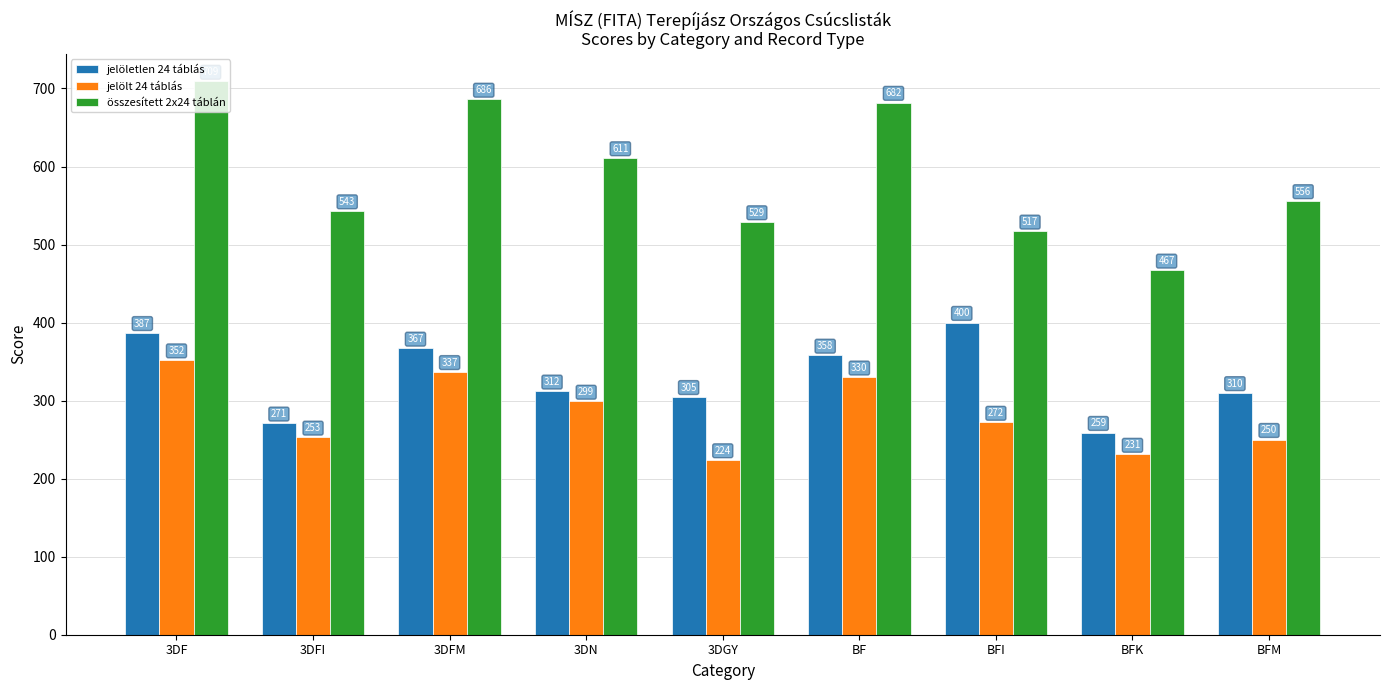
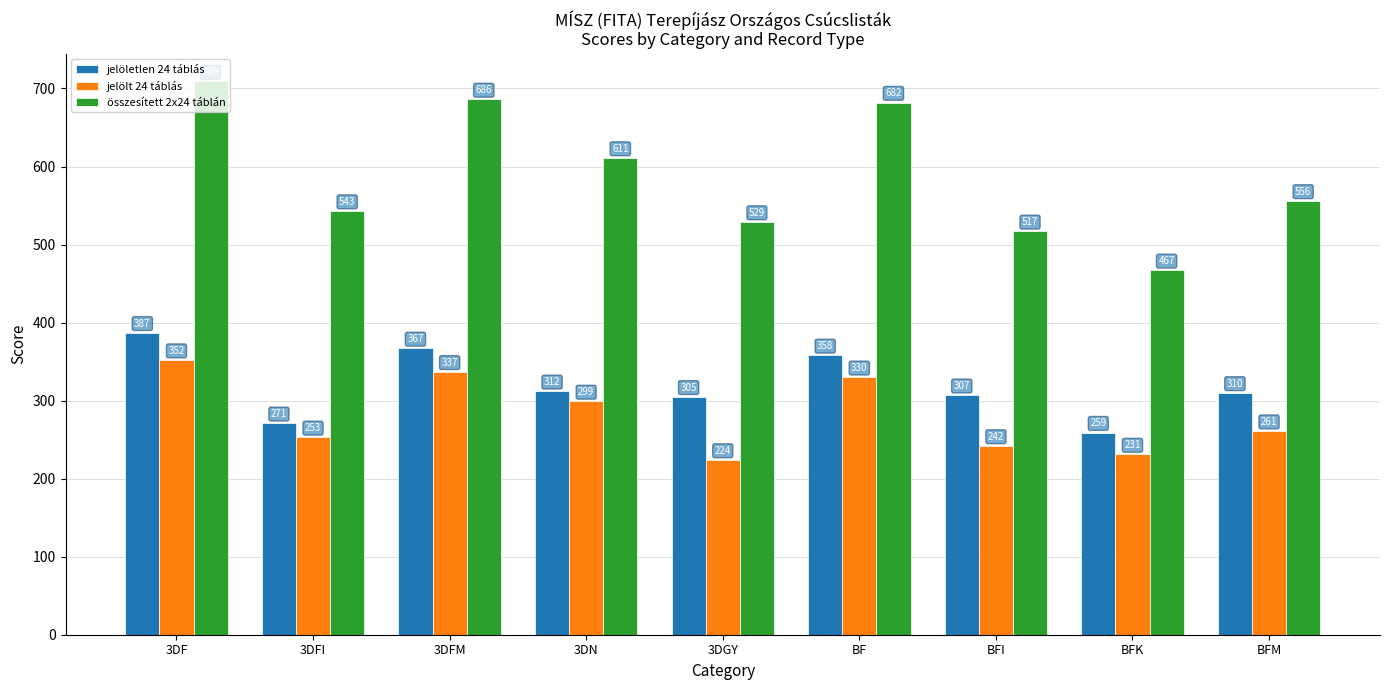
  {
    "jelöletlen 24 táblás": {
-     "BFI": 400
+     "BFI": 307
    },
    "jelölt 24 táblás": {
-     "BFI": 272,
-     "BFM": 250
+     "BFI": 242,
+     "BFM": 261
    }
  }
